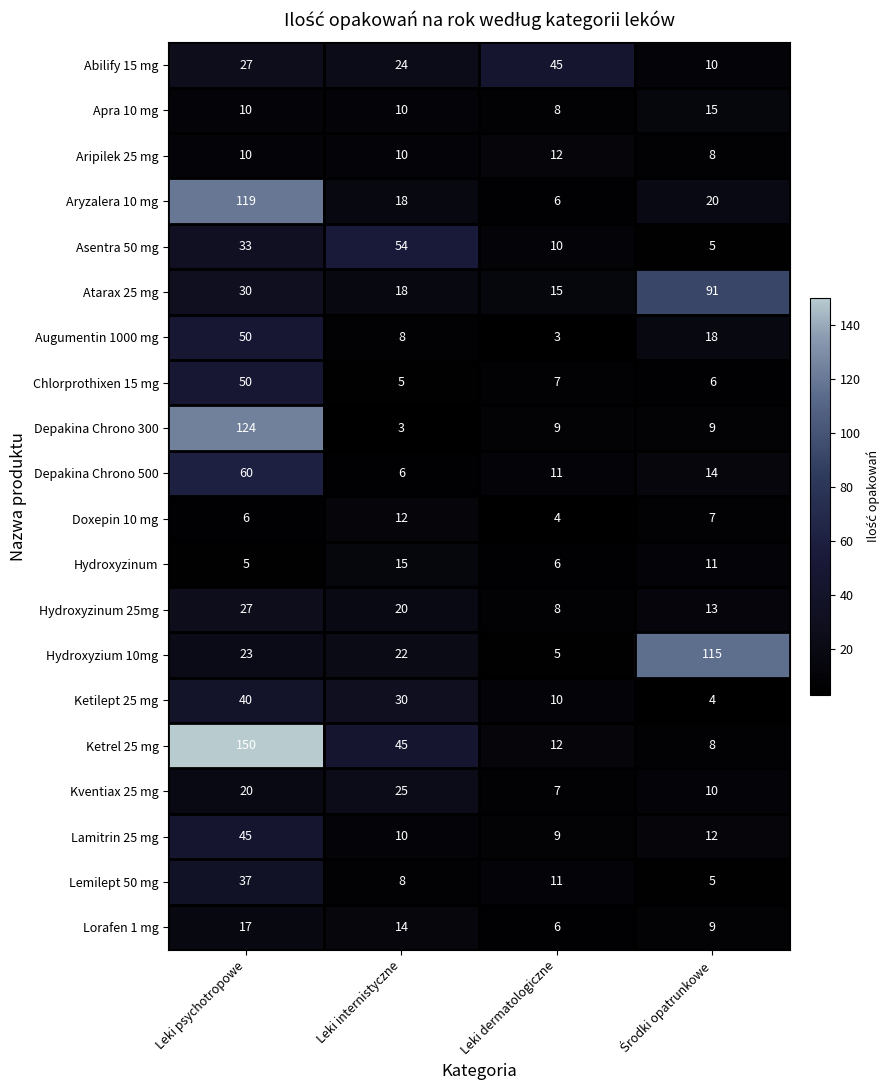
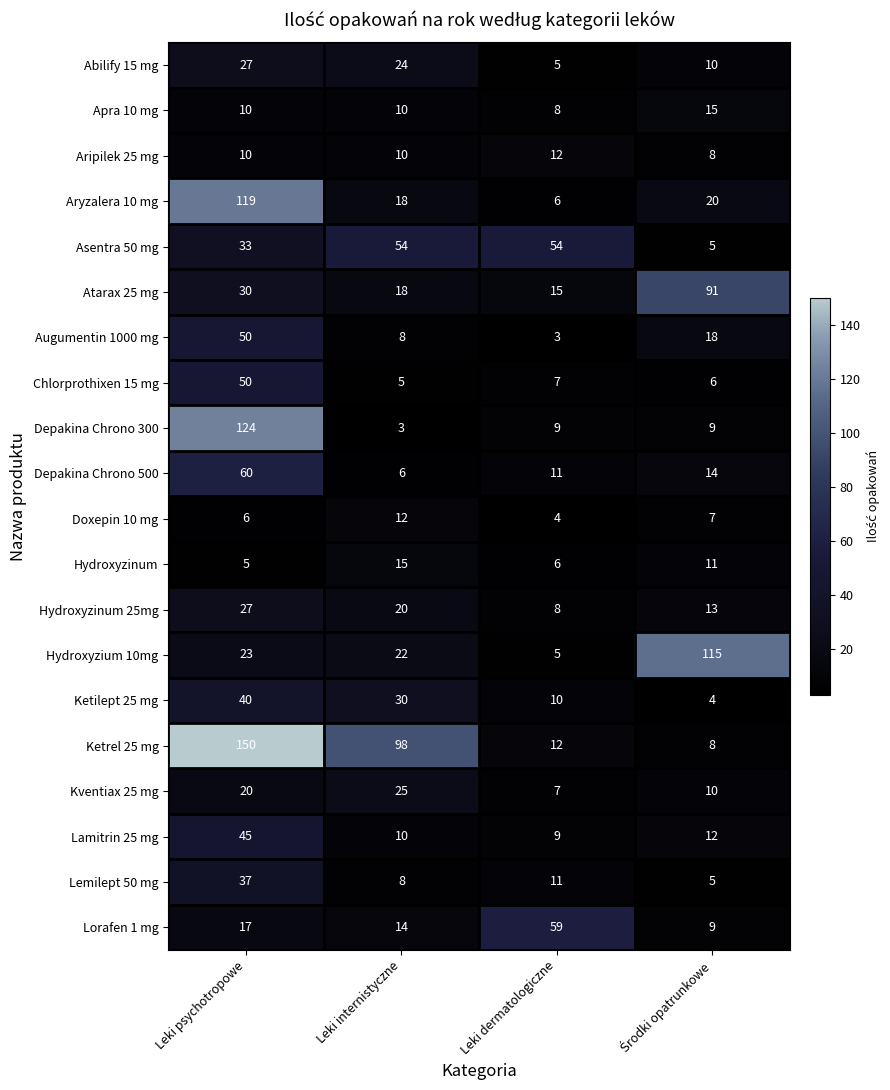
  {
    "Abilify 15 mg": {
      "Leki psychotropowe": 27,
      "Leki internistyczne": 24,
-     "Leki dermatologiczne": 45,
+     "Leki dermatologiczne": 5,
      "Środki opatrunkowe": 10
    },
    "Apra 10 mg": {
      "Leki psychotropowe": 10,
      "Leki internistyczne": 10,
      "Leki dermatologiczne": 8,
      "Środki opatrunkowe": 15
    },
    "Aripilek 25 mg": {
      "Leki psychotropowe": 10,
      "Leki internistyczne": 10,
      "Leki dermatologiczne": 12,
      "Środki opatrunkowe": 8
    },
    "Aryzalera 10 mg": {
      "Leki psychotropowe": 119,
      "Leki internistyczne": 18,
      "Leki dermatologiczne": 6,
      "Środki opatrunkowe": 20
    },
    "Asentra 50 mg": {
      "Leki psychotropowe": 33,
      "Leki internistyczne": 54,
-     "Leki dermatologiczne": 10,
+     "Leki dermatologiczne": 54,
      "Środki opatrunkowe": 5
    },
    "Atarax 25 mg": {
      "Leki psychotropowe": 30,
      "Leki internistyczne": 18,
      "Leki dermatologiczne": 15,
      "Środki opatrunkowe": 91
    },
    "Augumentin 1000 mg": {
      "Leki psychotropowe": 50,
      "Leki internistyczne": 8,
      "Leki dermatologiczne": 3,
      "Środki opatrunkowe": 18
    },
    "Chlorprothixen 15 mg": {
      "Leki psychotropowe": 50,
      "Leki internistyczne": 5,
      "Leki dermatologiczne": 7,
      "Środki opatrunkowe": 6
    },
    "Depakina Chrono 300": {
      "Leki psychotropowe": 124,
      "Leki internistyczne": 3,
      "Leki dermatologiczne": 9,
      "Środki opatrunkowe": 9
    },
    "Depakina Chrono 500": {
      "Leki psychotropowe": 60,
      "Leki internistyczne": 6,
      "Leki dermatologiczne": 11,
      "Środki opatrunkowe": 14
    },
    "Doxepin 10 mg": {
      "Leki psychotropowe": 6,
      "Leki internistyczne": 12,
      "Leki dermatologiczne": 4,
      "Środki opatrunkowe": 7
    },
    "Hydroxyzinum": {
      "Leki psychotropowe": 5,
      "Leki internistyczne": 15,
      "Leki dermatologiczne": 6,
      "Środki opatrunkowe": 11
    },
    "Hydroxyzinum 25mg": {
      "Leki psychotropowe": 27,
      "Leki internistyczne": 20,
      "Leki dermatologiczne": 8,
      "Środki opatrunkowe": 13
    },
    "Hydroxyzium 10mg": {
      "Leki psychotropowe": 23,
      "Leki internistyczne": 22,
      "Leki dermatologiczne": 5,
      "Środki opatrunkowe": 115
    },
    "Ketilept 25 mg": {
      "Leki psychotropowe": 40,
      "Leki internistyczne": 30,
      "Leki dermatologiczne": 10,
      "Środki opatrunkowe": 4
    },
    "Ketrel 25 mg": {
      "Leki psychotropowe": 150,
-     "Leki internistyczne": 45,
+     "Leki internistyczne": 98,
      "Leki dermatologiczne": 12,
      "Środki opatrunkowe": 8
    },
    "Kventiax 25 mg": {
      "Leki psychotropowe": 20,
      "Leki internistyczne": 25,
      "Leki dermatologiczne": 7,
      "Środki opatrunkowe": 10
    },
    "Lamitrin 25 mg": {
      "Leki psychotropowe": 45,
      "Leki internistyczne": 10,
      "Leki dermatologiczne": 9,
      "Środki opatrunkowe": 12
    },
    "Lemilept 50 mg": {
      "Leki psychotropowe": 37,
      "Leki internistyczne": 8,
      "Leki dermatologiczne": 11,
      "Środki opatrunkowe": 5
    },
    "Lorafen 1 mg": {
      "Leki psychotropowe": 17,
      "Leki internistyczne": 14,
-     "Leki dermatologiczne": 6,
+     "Leki dermatologiczne": 59,
      "Środki opatrunkowe": 9
    }
  }
